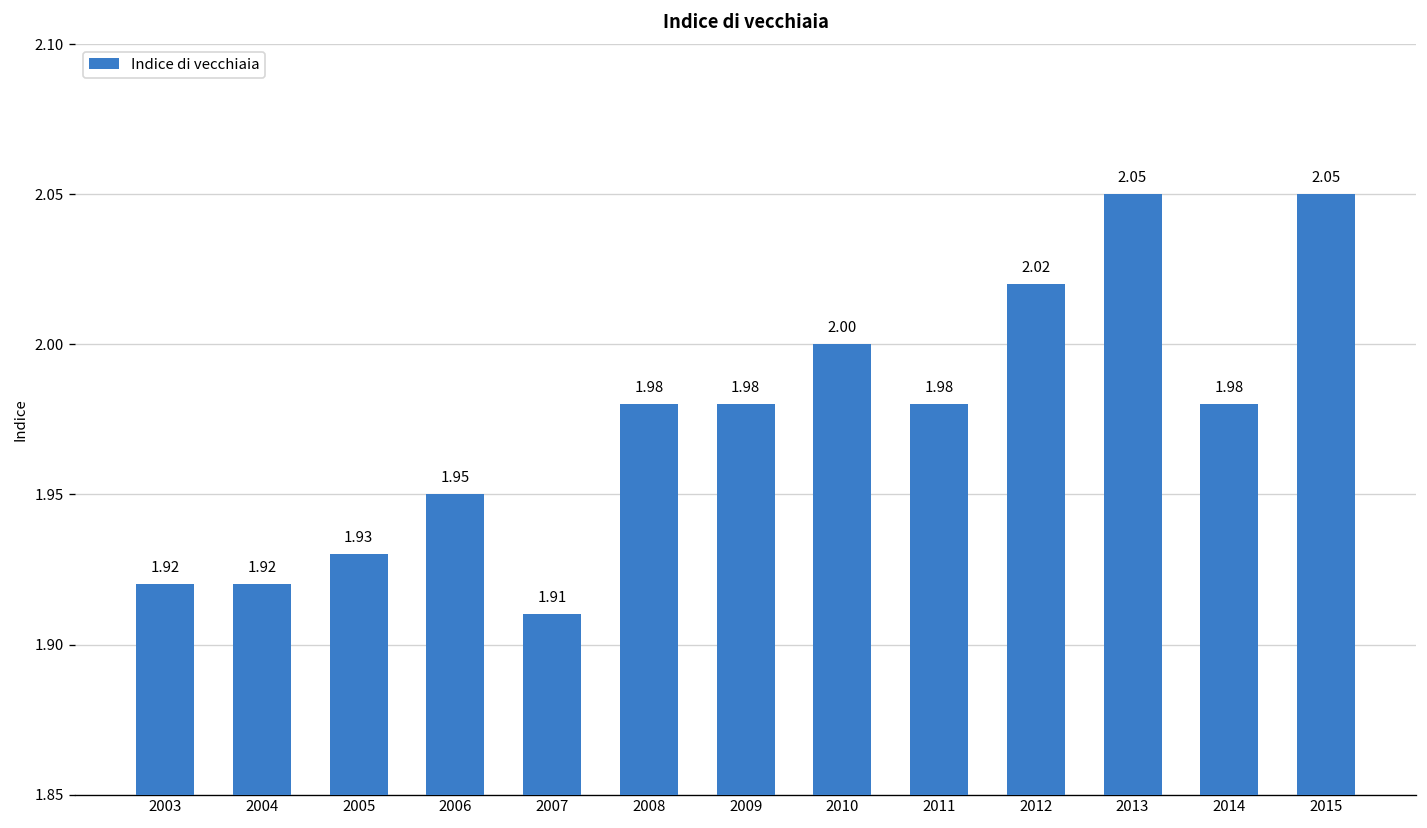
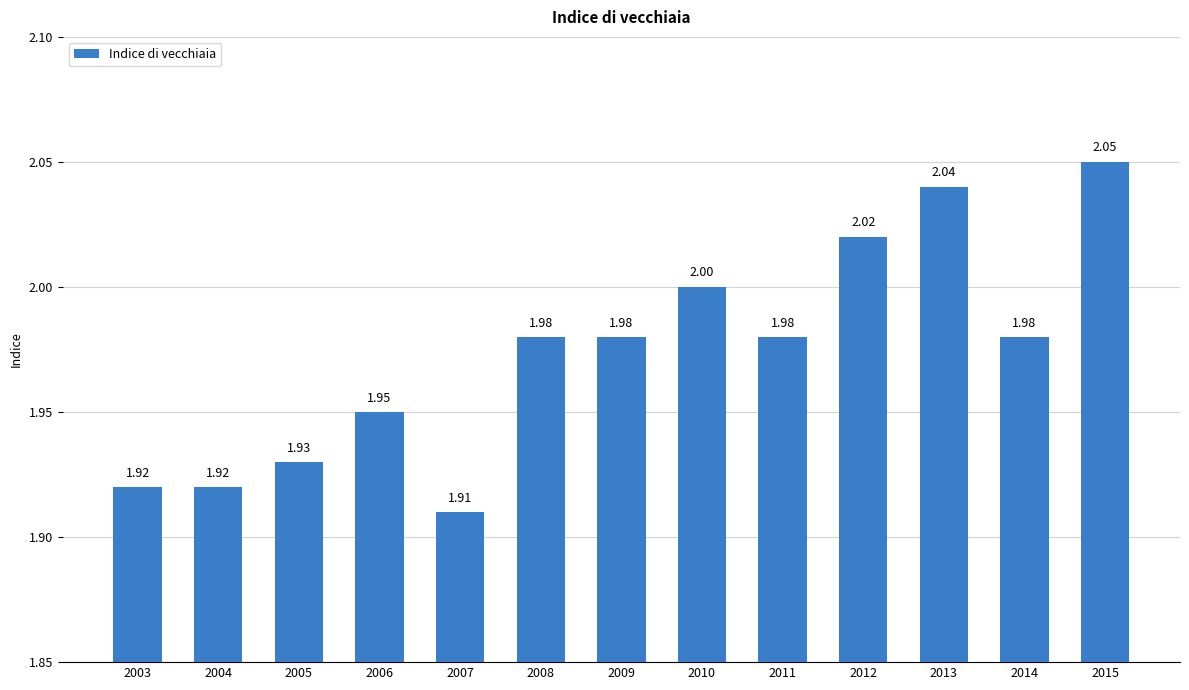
  {
    "2003": 1.92,
    "2004": 1.92,
    "2005": 1.93,
    "2006": 1.95,
    "2007": 1.91,
    "2008": 1.98,
    "2009": 1.98,
    "2010": 2.00,
    "2011": 1.98,
    "2012": 2.02,
-   "2013": 2.05,
+   "2013": 2.04,
    "2014": 1.98,
    "2015": 2.05
  }
